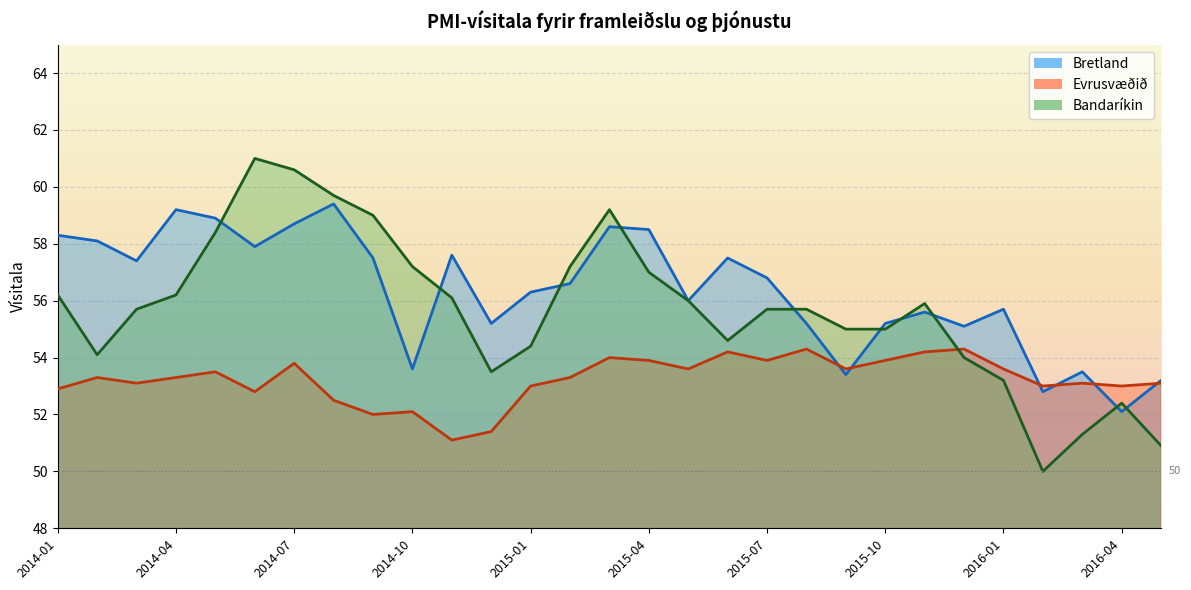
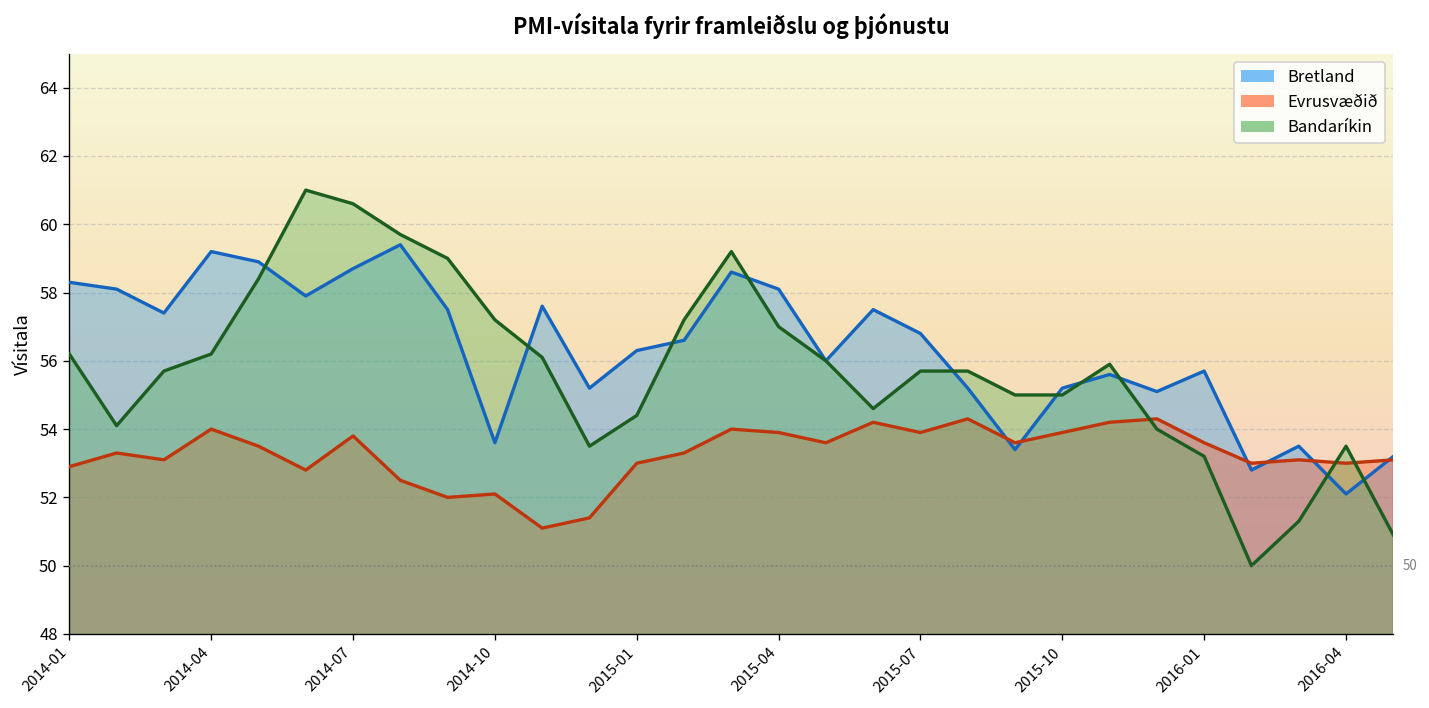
  {
    "Bretland": {
      "2014-01": 58.3,
      "2014-04": 59.2,
      "2014-07": 58.7,
      "2014-10": 53.6,
      "2015-01": 56.3,
-     "2015-04": 58.5,
+     "2015-04": 58.1,
      "2015-07": 56.8,
      "2015-10": 55.2,
      "2016-01": 55.7,
      "2016-04": 52.1
    },
    "Evrusvæðið": {
      "2014-01": 52.9,
-     "2014-04": 53.3,
+     "2014-04": 54.0,
      "2014-07": 53.8,
      "2014-10": 52.1,
      "2015-01": 53.0,
      "2015-04": 53.9,
      "2015-07": 53.9,
      "2015-10": 53.9,
      "2016-01": 53.6,
      "2016-04": 53.0
    },
    "Bandaríkin": {
      "2014-01": 56.2,
      "2014-04": 56.2,
      "2014-07": 60.6,
      "2014-10": 57.2,
      "2015-01": 54.4,
      "2015-04": 57.0,
      "2015-07": 55.7,
      "2015-10": 55.0,
      "2016-01": 53.2,
-     "2016-04": 52.4
+     "2016-04": 53.5
    }
  }
